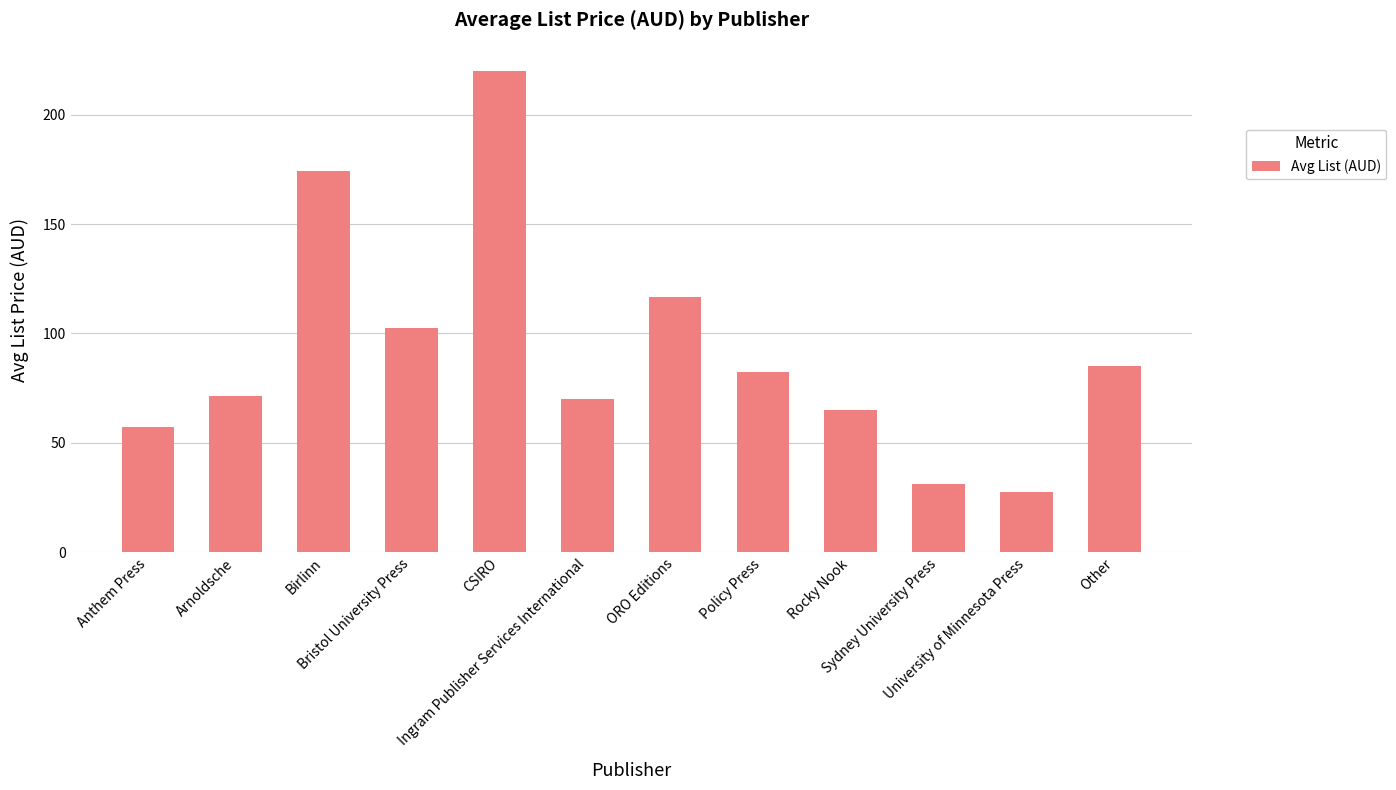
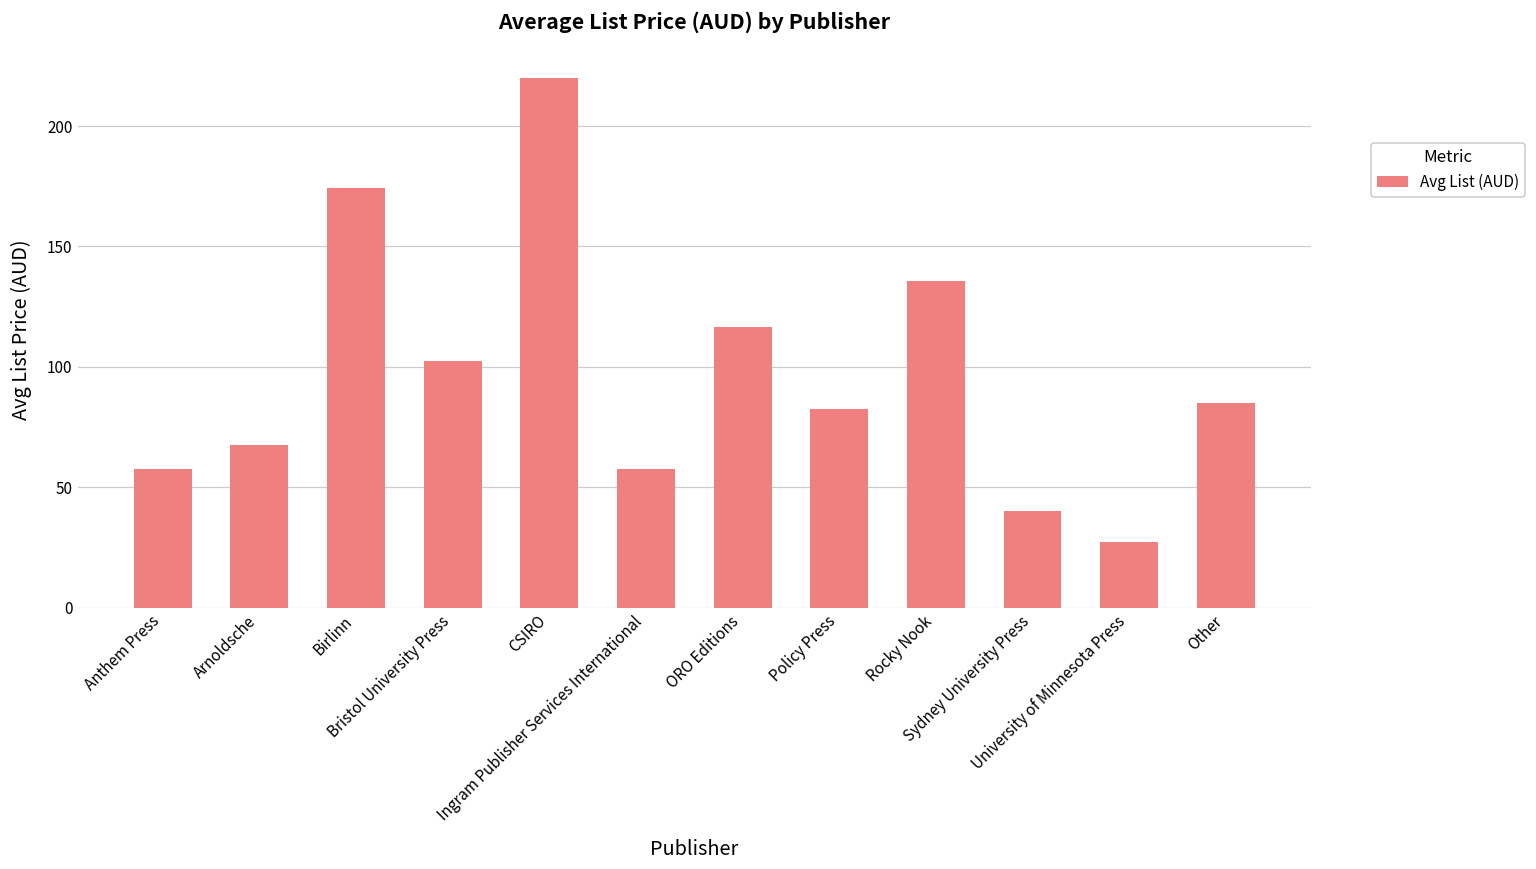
  {
    "Anthem Press": 57,
-   "Arnoldsche": 71,
+   "Arnoldsche": 67,
    "Birlinn": 174,
    "Bristol University Press": 102,
    "CSIRO": 220,
-   "Ingram Publisher Services International": 70,
+   "Ingram Publisher Services International": 57,
    "ORO Editions": 117,
    "Policy Press": 82,
-   "Rocky Nook": 65,
-   "Sydney University Press": 31,
+   "Rocky Nook": 136,
+   "Sydney University Press": 40,
    "University of Minnesota Press": 27,
    "Other": 85
  }
